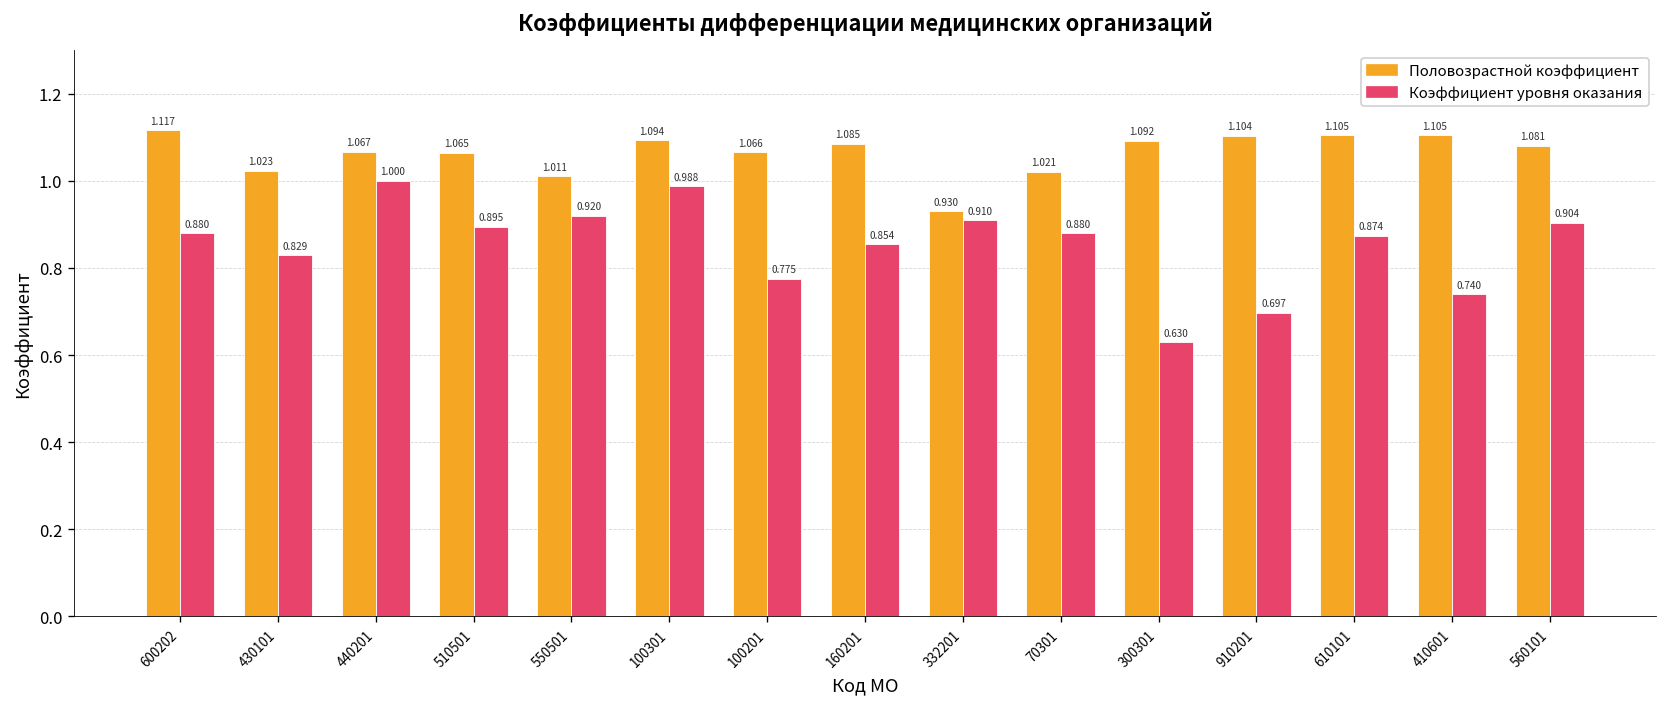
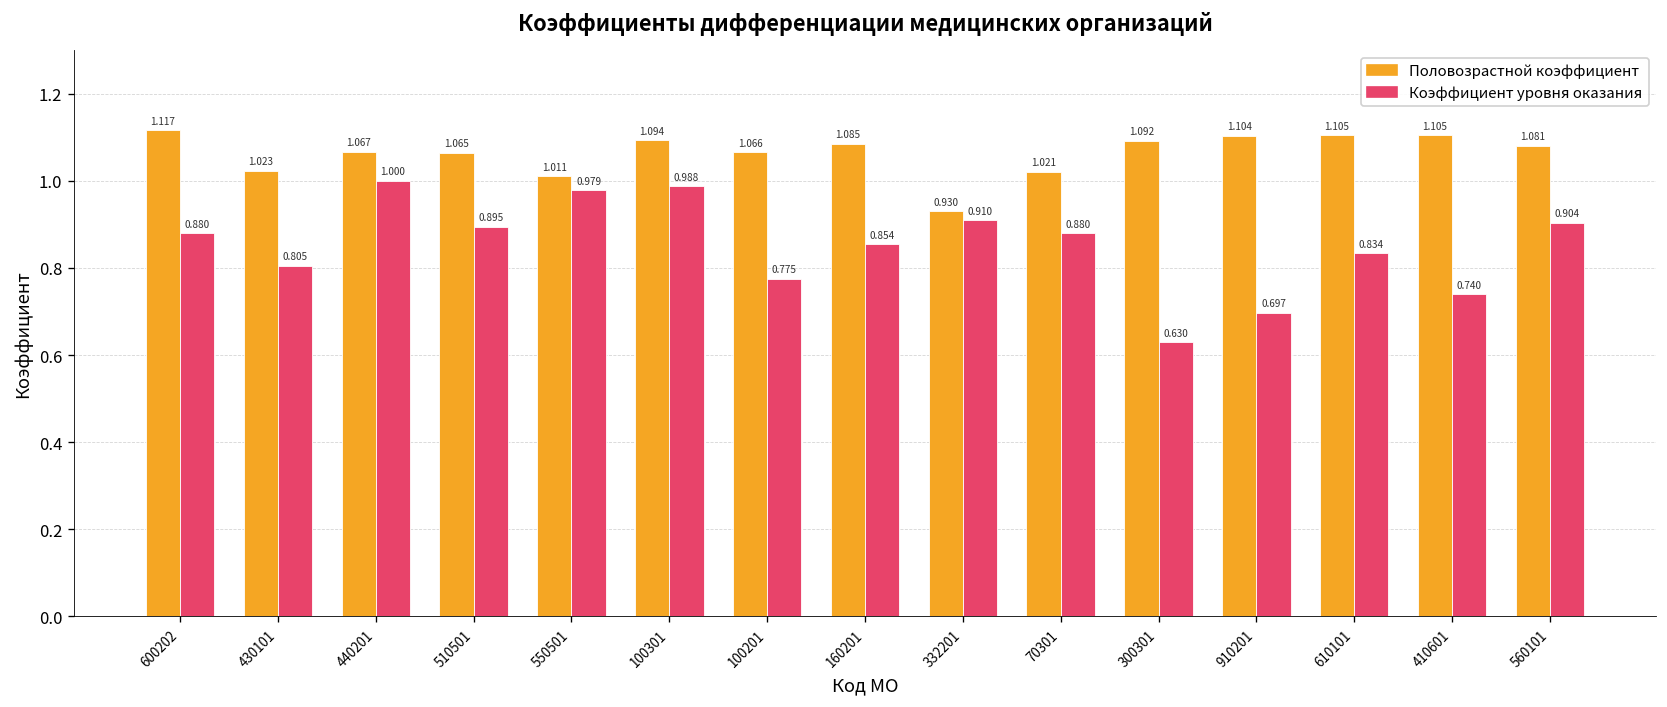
  {
    "Половозрастной коэффициент": {
      "600202": 1.117,
      "430101": 1.023,
      "440201": 1.067,
      "510501": 1.065,
      "550501": 1.011,
      "100301": 1.094,
      "100201": 1.066,
      "160201": 1.085,
      "332201": 0.930,
      "70301": 1.021,
      "300301": 1.092,
      "910201": 1.104,
      "610101": 1.105,
      "410601": 1.105,
      "560101": 1.081
    },
    "Коэффициент уровня оказания": {
      "600202": 0.880,
-     "430101": 0.829,
+     "430101": 0.805,
      "440201": 1.000,
      "510501": 0.895,
-     "550501": 0.920,
+     "550501": 0.979,
      "100301": 0.988,
      "100201": 0.775,
      "160201": 0.854,
      "332201": 0.910,
      "70301": 0.880,
      "300301": 0.630,
      "910201": 0.697,
-     "610101": 0.874,
+     "610101": 0.834,
      "410601": 0.740,
      "560101": 0.904
    }
  }
